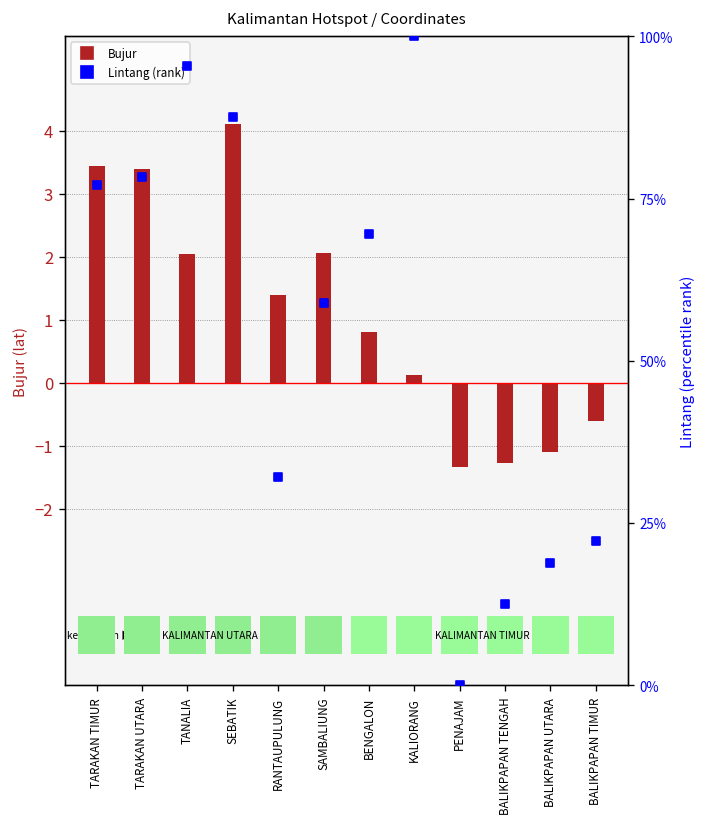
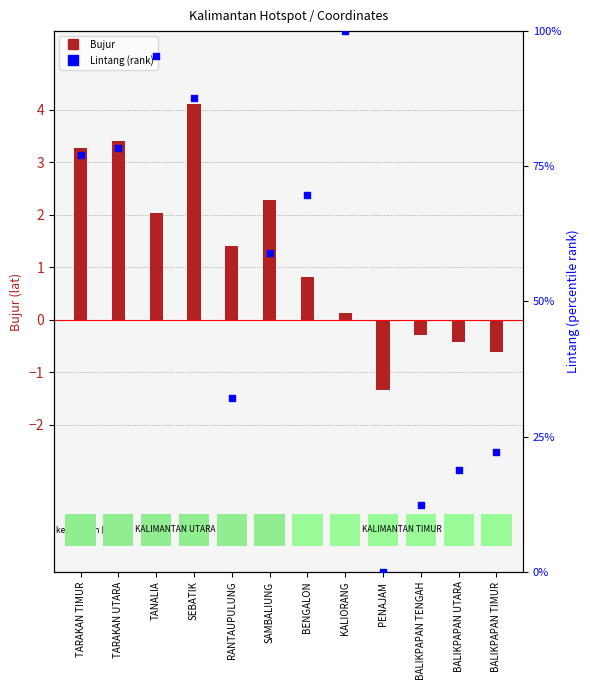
  {
    "Bujur": {
-     "TARAKAN TIMUR": 3.4,
+     "TARAKAN TIMUR": 3.3,
      "TARAKAN UTARA": 3.4,
      "TANALIA": 2.0,
      "SEBATIK": 4.1,
      "RANTAUPULUNG": 1.4,
-     "SAMBALIUNG": 2.1,
+     "SAMBALIUNG": 2.3,
      "BENGALON": 0.8,
      "KALIORANG": 0.1,
      "PENAJAM": -1.3,
-     "BALIKPAPAN TENGAH": -1.3,
-     "BALIKPAPAN UTARA": -1.1,
+     "BALIKPAPAN TENGAH": -0.3,
+     "BALIKPAPAN UTARA": -0.4,
      "BALIKPAPAN TIMUR": -0.6
    }
  }
